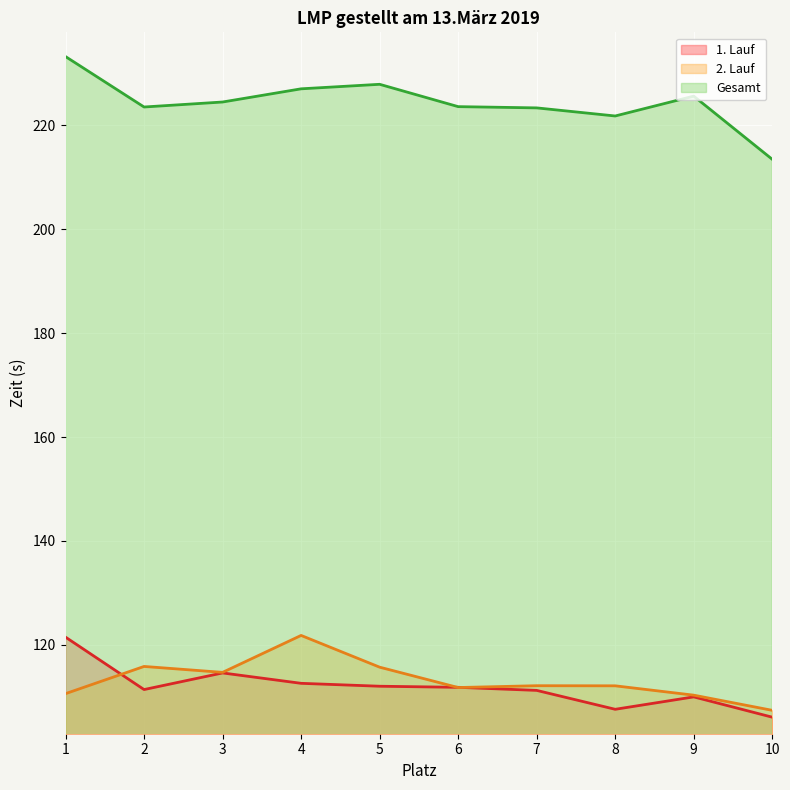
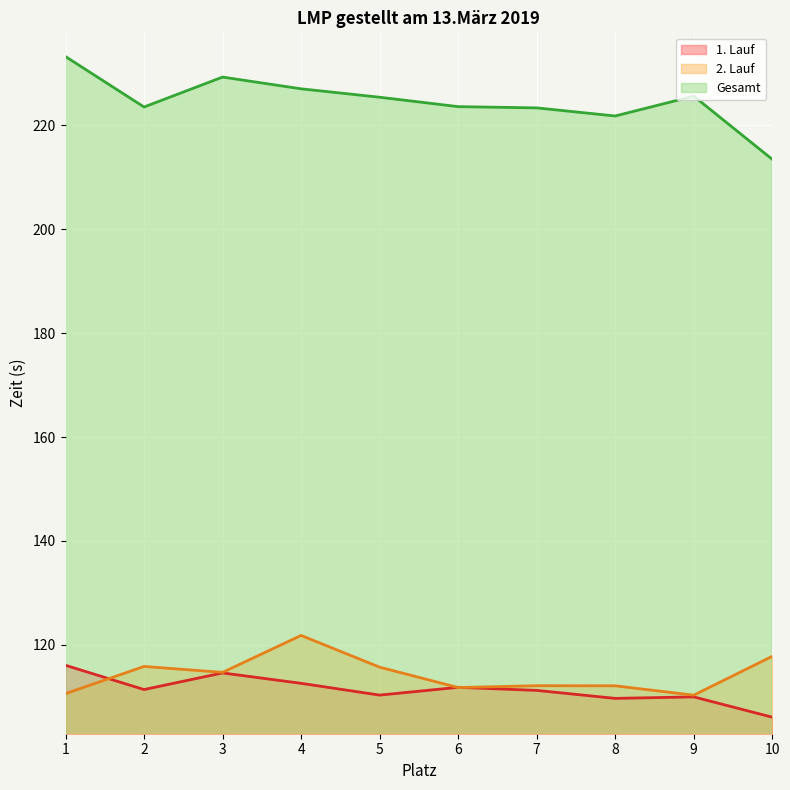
  {
    "1. Lauf": {
-     "1": 121,
+     "1": 116,
      "2": 111,
      "4": 113,
-     "5": 112,
+     "5": 110,
      "7": 111,
-     "8": 108,
+     "8": 110,
      "10": 106
    },
    "2. Lauf": {
      "1": 111,
      "2": 116,
      "4": 122,
      "5": 116,
      "7": 112,
      "8": 112,
-     "10": 107
+     "10": 118
    },
    "Gesamt": {
      "1": 233,
      "2": 224,
-     "3": 225,
+     "3": 229,
      "4": 227,
-     "5": 228,
+     "5": 225,
      "6": 224,
      "7": 223,
      "8": 222,
      "10": 213
    }
  }
